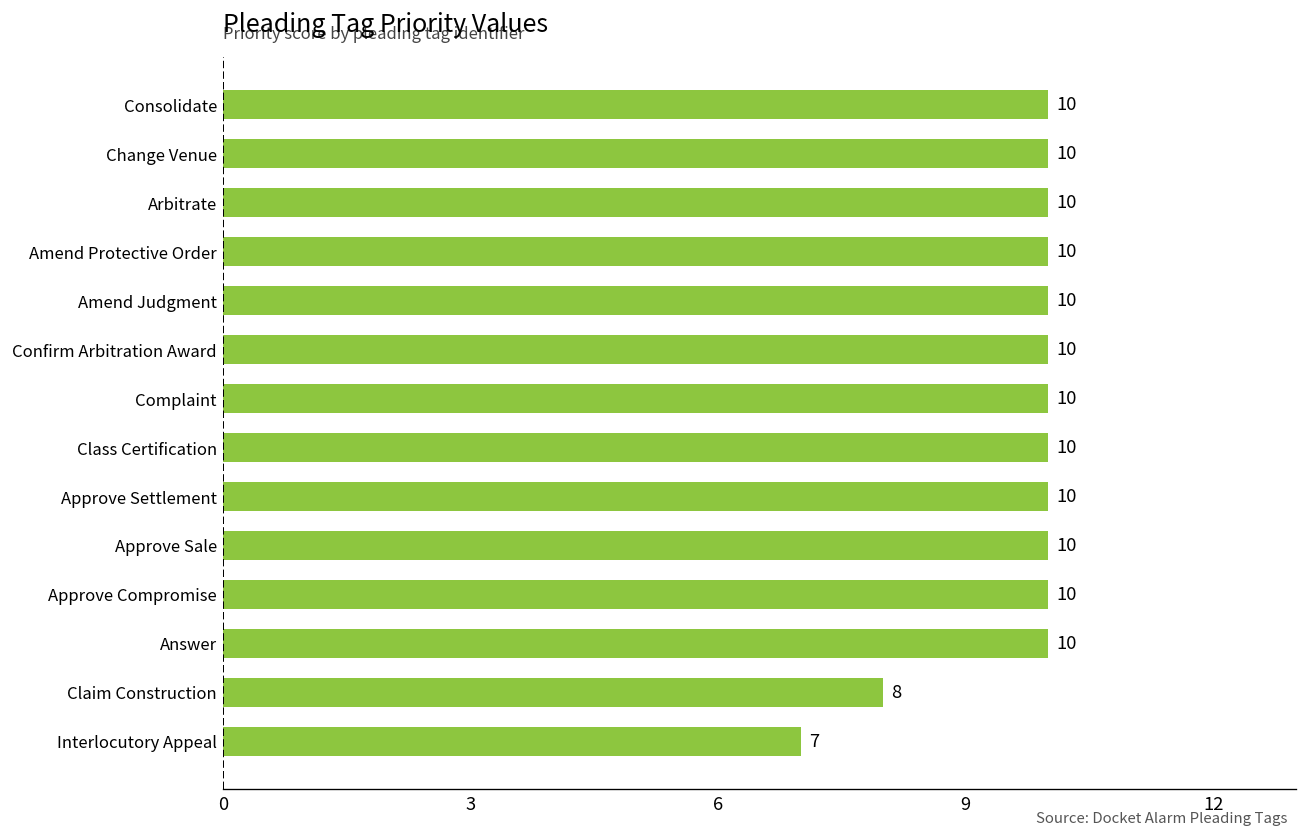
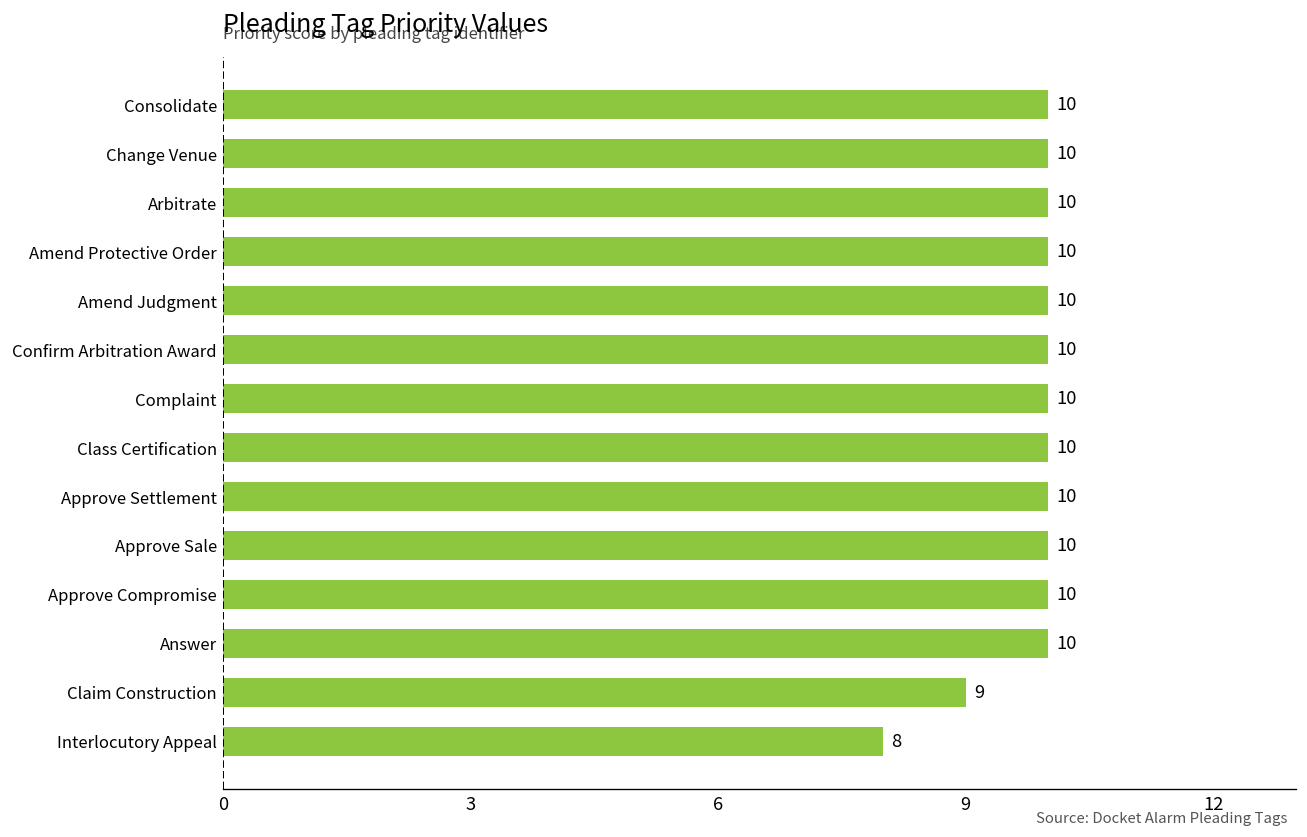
  {
    "Consolidate": 10,
    "Change Venue": 10,
    "Arbitrate": 10,
    "Amend Protective Order": 10,
    "Amend Judgment": 10,
    "Confirm Arbitration Award": 10,
    "Complaint": 10,
    "Class Certification": 10,
    "Approve Settlement": 10,
    "Approve Sale": 10,
    "Approve Compromise": 10,
    "Answer": 10,
-   "Claim Construction": 8,
-   "Interlocutory Appeal": 7
+   "Claim Construction": 9,
+   "Interlocutory Appeal": 8
  }
